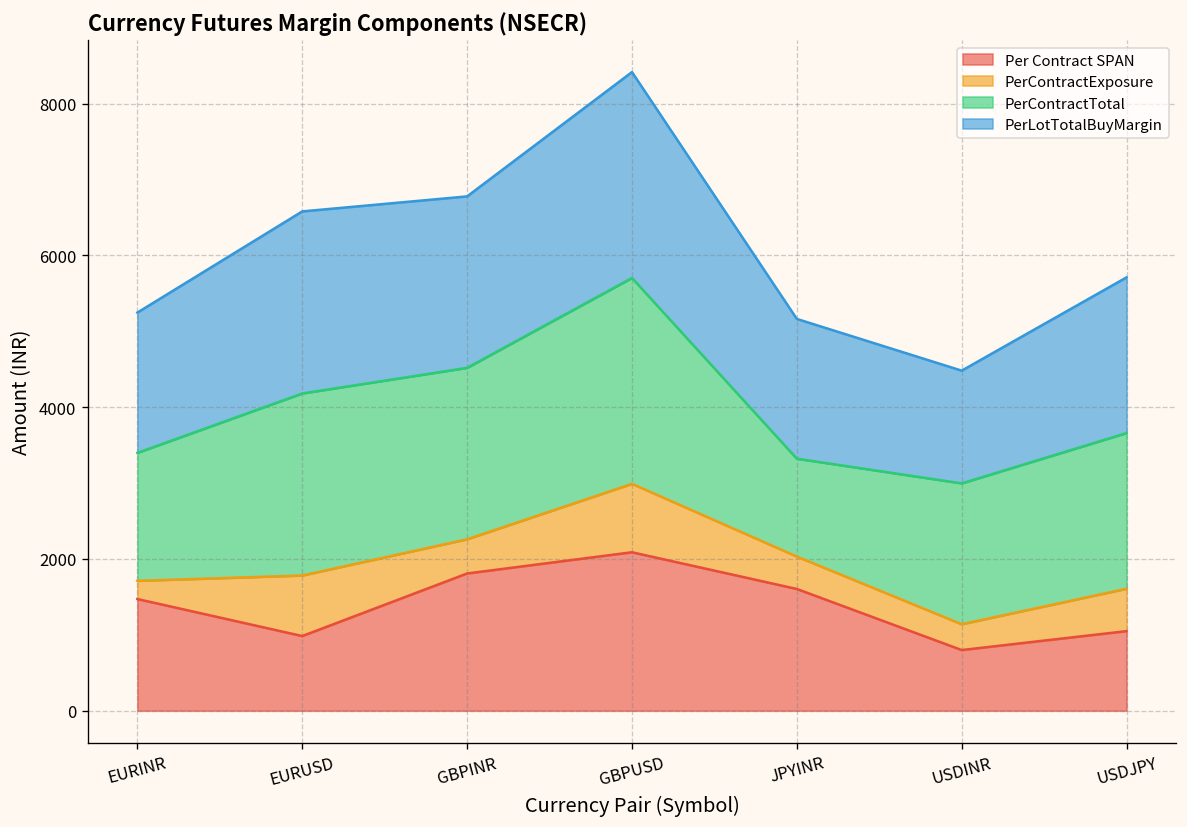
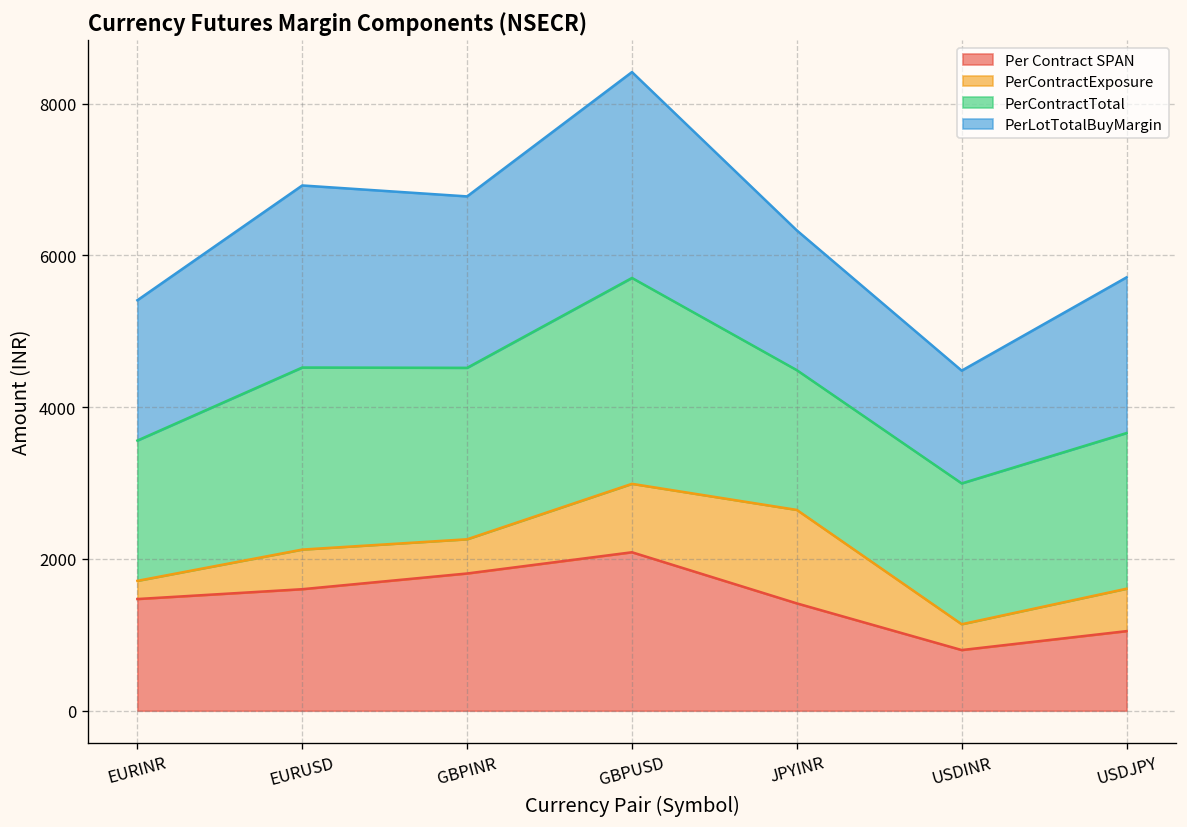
  {
    "Per Contract SPAN": {
      "EURINR": 1500,
-     "EURUSD": 1000,
+     "EURUSD": 1600,
      "GBPINR": 1800,
      "GBPUSD": 2100,
-     "JPYINR": 1600,
+     "JPYINR": 1400,
      "USDINR": 800,
      "USDJPY": 1000
    },
    "PerContractExposure": {
      "EURINR": 200,
-     "EURUSD": 800,
+     "EURUSD": 500,
      "GBPINR": 500,
      "GBPUSD": 900,
-     "JPYINR": 400,
+     "JPYINR": 1200,
      "USDINR": 300,
      "USDJPY": 600
    },
    "PerContractTotal": {
-     "EURINR": 1700,
+     "EURINR": 1800,
      "EURUSD": 2400,
      "GBPINR": 2300,
      "GBPUSD": 2700,
-     "JPYINR": 1300,
+     "JPYINR": 1800,
      "USDINR": 1900,
      "USDJPY": 2100
    },
    "PerLotTotalBuyMargin": {
      "EURINR": 1800,
      "EURUSD": 2400,
      "GBPINR": 2300,
      "GBPUSD": 2700,
      "JPYINR": 1800,
      "USDINR": 1500,
      "USDJPY": 2100
    }
  }
